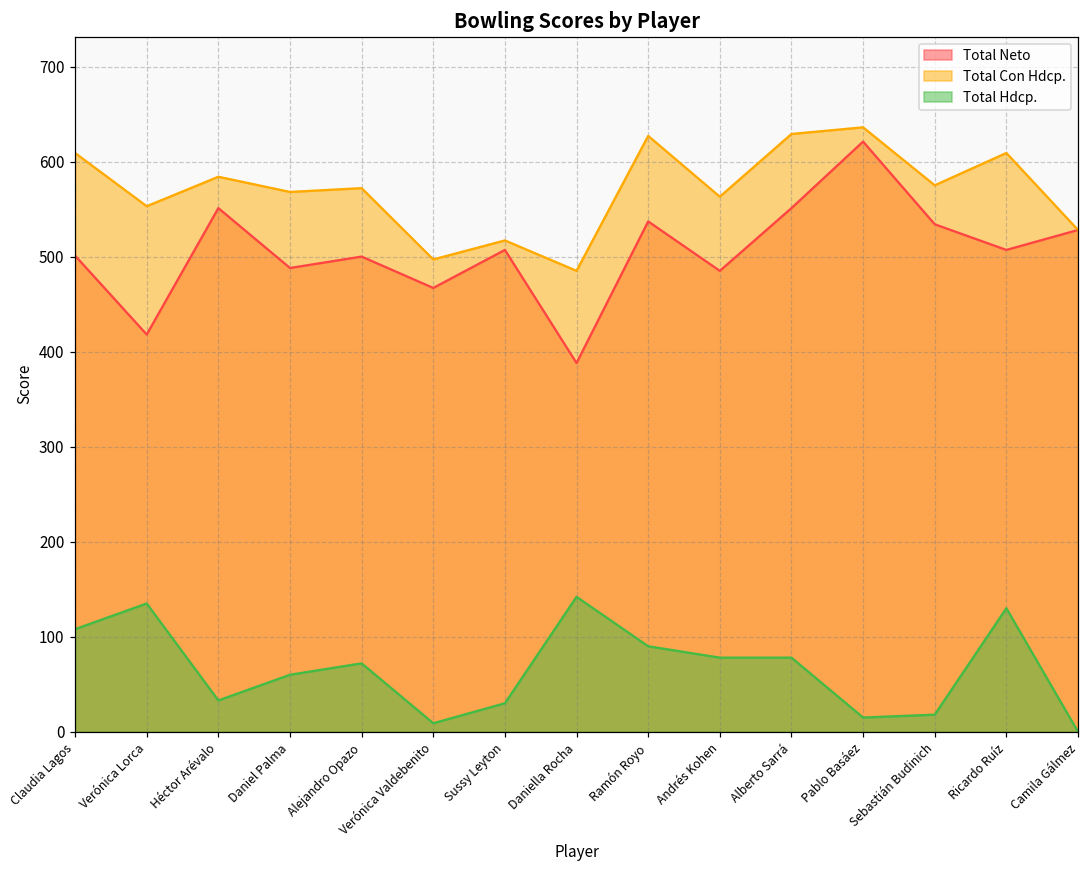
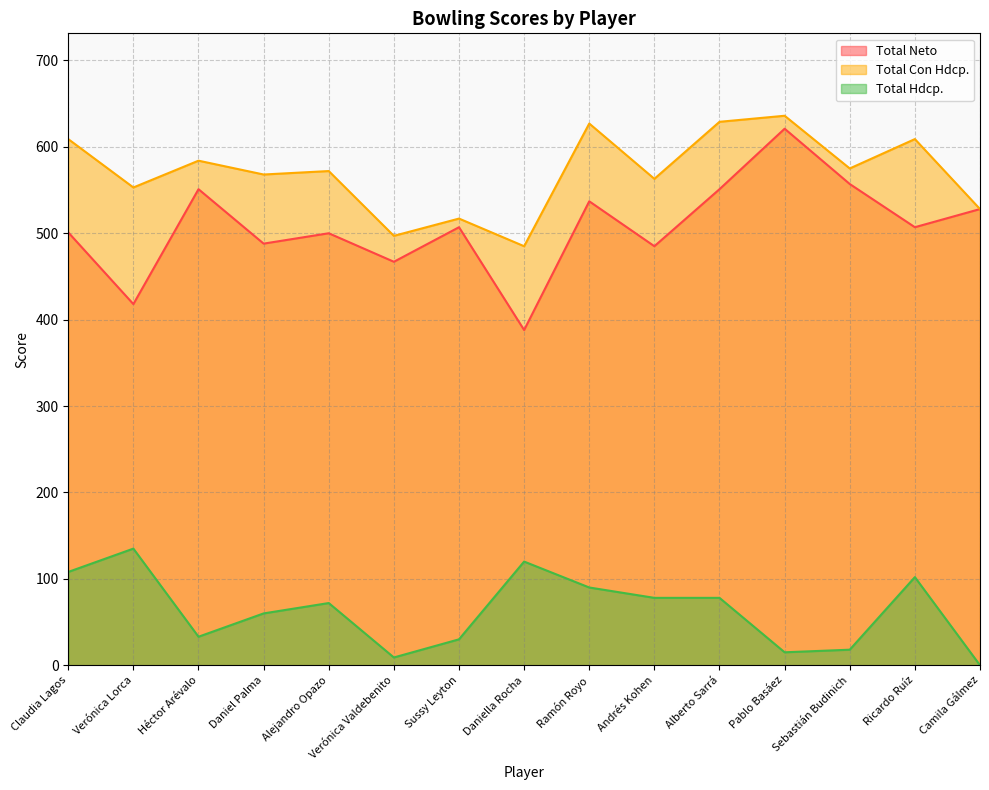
  {
    "Total Neto": {
      "Claudia Lagos": 500,
      "Verónica Lorca": 420,
      "Héctor Arévalo": 550,
      "Daniel Palma": 490,
      "Alejandro Opazo": 500,
      "Verónica Valdebenito": 470,
      "Sussy Leyton": 510,
      "Daniella Rocha": 390,
      "Ramón Royo": 540,
      "Andrés Kohen": 490,
      "Alberto Sarrá": 550,
      "Pablo Basáez": 620,
-     "Sebastián Budinich": 530,
+     "Sebastián Budinich": 560,
      "Ricardo Ruíz": 510
    },
    "Total Con Hdcp.": {
      "Claudia Lagos": 610,
      "Verónica Lorca": 550,
      "Héctor Arévalo": 580,
      "Daniel Palma": 570,
      "Alejandro Opazo": 570,
      "Verónica Valdebenito": 500,
      "Sussy Leyton": 520,
      "Daniella Rocha": 490,
      "Ramón Royo": 630,
      "Andrés Kohen": 560,
      "Alberto Sarrá": 630,
      "Pablo Basáez": 640,
      "Sebastián Budinich": 580,
      "Ricardo Ruíz": 610
    },
    "Total Hdcp.": {
      "Claudia Lagos": 110,
      "Verónica Lorca": 140,
      "Héctor Arévalo": 30,
      "Daniel Palma": 60,
      "Alejandro Opazo": 70,
      "Verónica Valdebenito": 10,
      "Sussy Leyton": 30,
-     "Daniella Rocha": 140,
+     "Daniella Rocha": 120,
      "Ramón Royo": 90,
      "Andrés Kohen": 80,
      "Alberto Sarrá": 80,
      "Pablo Basáez": 20,
      "Sebastián Budinich": 20,
-     "Ricardo Ruíz": 130,
+     "Ricardo Ruíz": 100,
      "Camila Gálmez": 0
    }
  }
